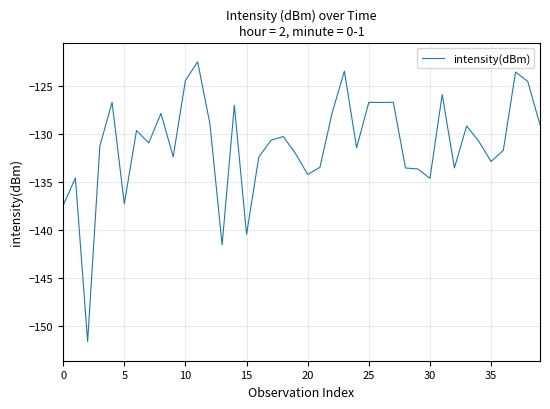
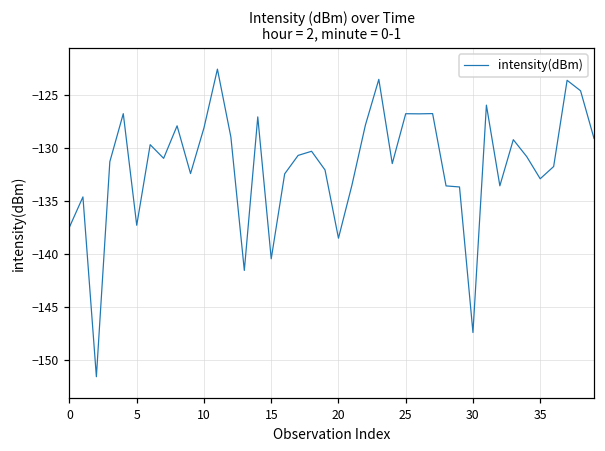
  {
    "0": -137,
    "5": -137,
-   "10": -124,
+   "10": -128,
    "15": -140,
-   "20": -134,
+   "20": -139,
    "25": -127,
-   "30": -135,
+   "30": -147,
    "35": -133
  }
